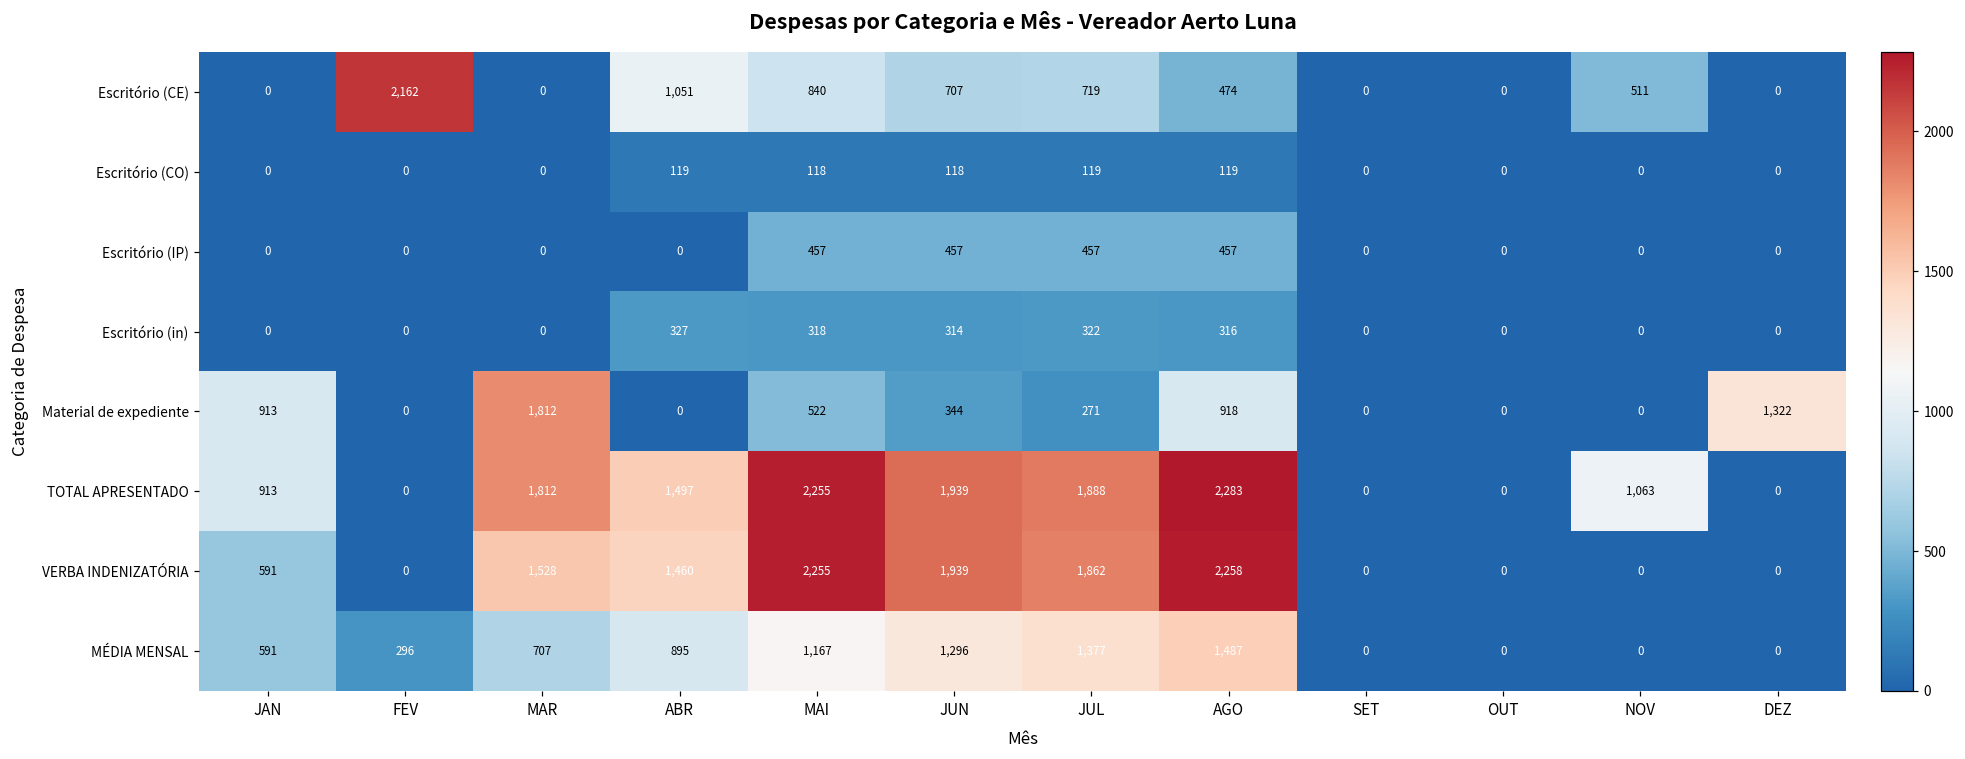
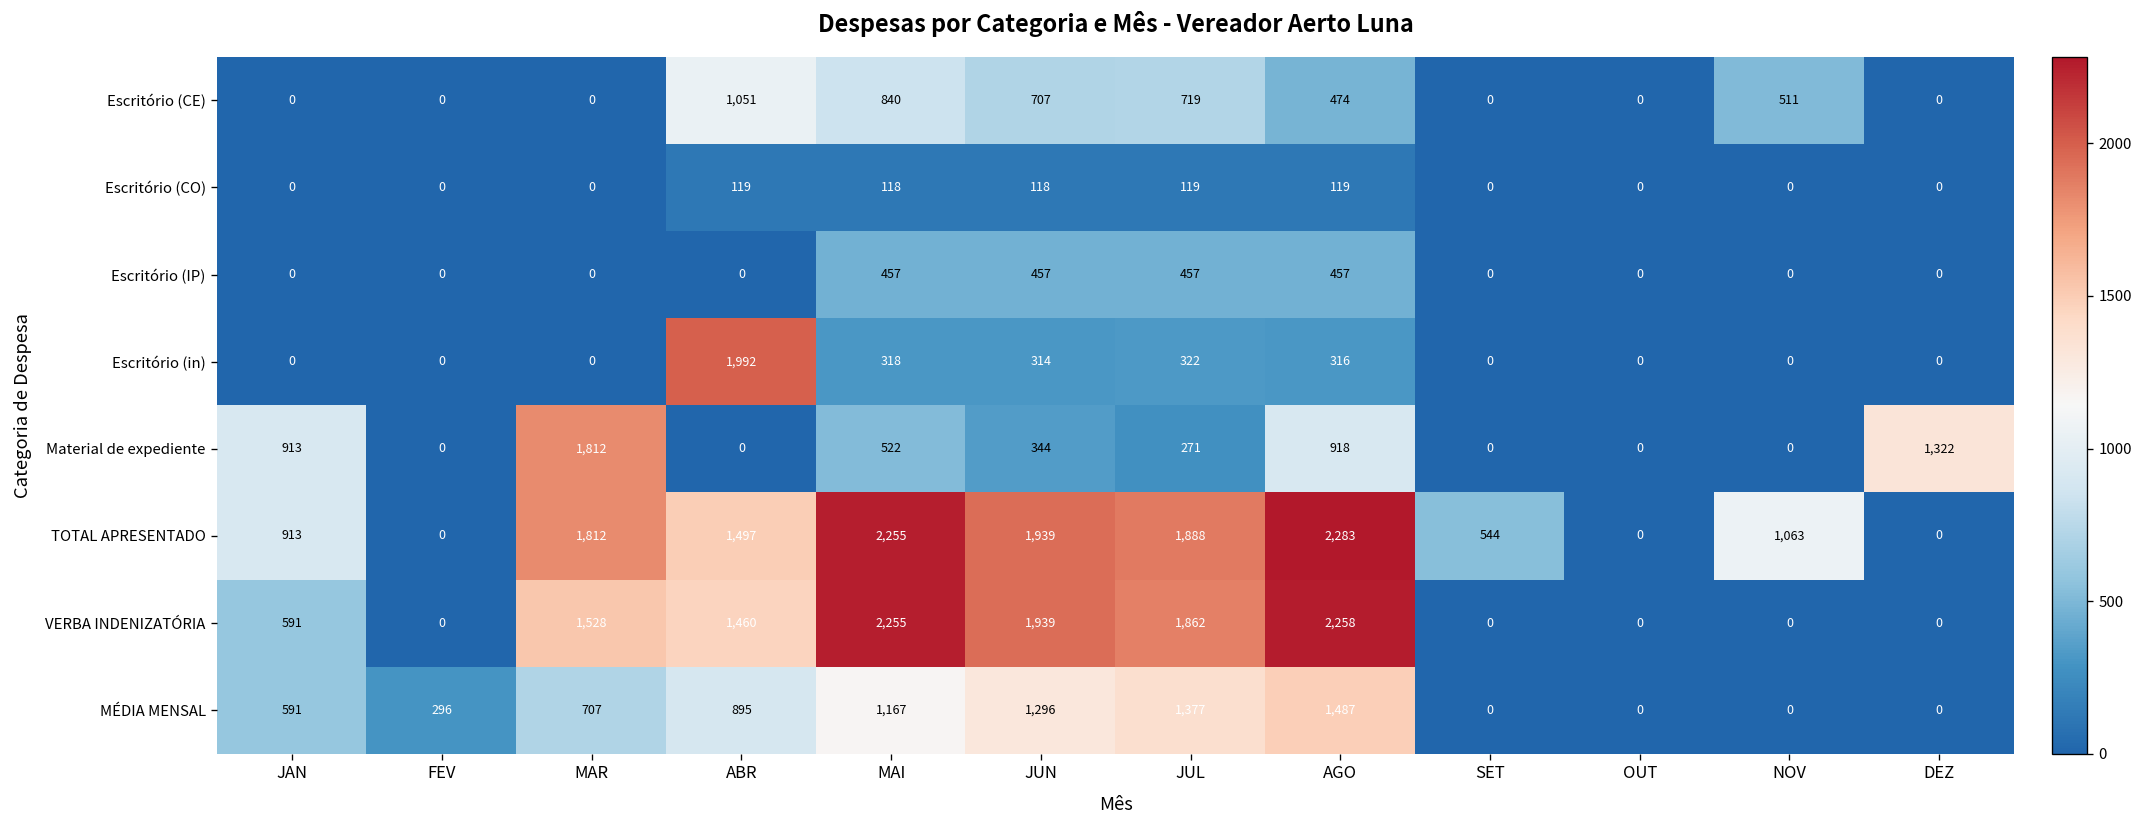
  {
    "Escritório (CE)": {
      "JAN": "0",
-     "FEV": "2,162",
+     "FEV": "0",
      "MAR": "0",
      "ABR": "1,051",
      "MAI": "840",
      "JUN": "707",
      "JUL": "719",
      "AGO": "474",
      "SET": "0",
      "OUT": "0",
      "NOV": "511",
      "DEZ": "0"
    },
    "Escritório (CO)": {
      "JAN": "0",
      "FEV": "0",
      "MAR": "0",
      "ABR": "119",
      "MAI": "118",
      "JUN": "118",
      "JUL": "119",
      "AGO": "119",
      "SET": "0",
      "OUT": "0",
      "NOV": "0",
      "DEZ": "0"
    },
    "Escritório (IP)": {
      "JAN": "0",
      "FEV": "0",
      "MAR": "0",
      "ABR": "0",
      "MAI": "457",
      "JUN": "457",
      "JUL": "457",
      "AGO": "457",
      "SET": "0",
      "OUT": "0",
      "NOV": "0",
      "DEZ": "0"
    },
    "Escritório (in)": {
      "JAN": "0",
      "FEV": "0",
      "MAR": "0",
-     "ABR": "327",
+     "ABR": "1,992",
      "MAI": "318",
      "JUN": "314",
      "JUL": "322",
      "AGO": "316",
      "SET": "0",
      "OUT": "0",
      "NOV": "0",
      "DEZ": "0"
    },
    "Material de expediente": {
      "JAN": "913",
      "FEV": "0",
      "MAR": "1,812",
      "ABR": "0",
      "MAI": "522",
      "JUN": "344",
      "JUL": "271",
      "AGO": "918",
      "SET": "0",
      "OUT": "0",
      "NOV": "0",
      "DEZ": "1,322"
    },
    "TOTAL APRESENTADO": {
      "JAN": "913",
      "FEV": "0",
      "MAR": "1,812",
      "ABR": "1,497",
      "MAI": "2,255",
      "JUN": "1,939",
      "JUL": "1,888",
      "AGO": "2,283",
-     "SET": "0",
+     "SET": "544",
      "OUT": "0",
      "NOV": "1,063",
      "DEZ": "0"
    },
    "VERBA INDENIZATÓRIA": {
      "JAN": "591",
      "FEV": "0",
      "MAR": "1,528",
      "ABR": "1,460",
      "MAI": "2,255",
      "JUN": "1,939",
      "JUL": "1,862",
      "AGO": "2,258",
      "SET": "0",
      "OUT": "0",
      "NOV": "0",
      "DEZ": "0"
    },
    "MÉDIA MENSAL": {
      "JAN": "591",
      "FEV": "296",
      "MAR": "707",
      "ABR": "895",
      "MAI": "1,167",
      "JUN": "1,296",
      "JUL": "1,377",
      "AGO": "1,487",
      "SET": "0",
      "OUT": "0",
      "NOV": "0",
      "DEZ": "0"
    }
  }
